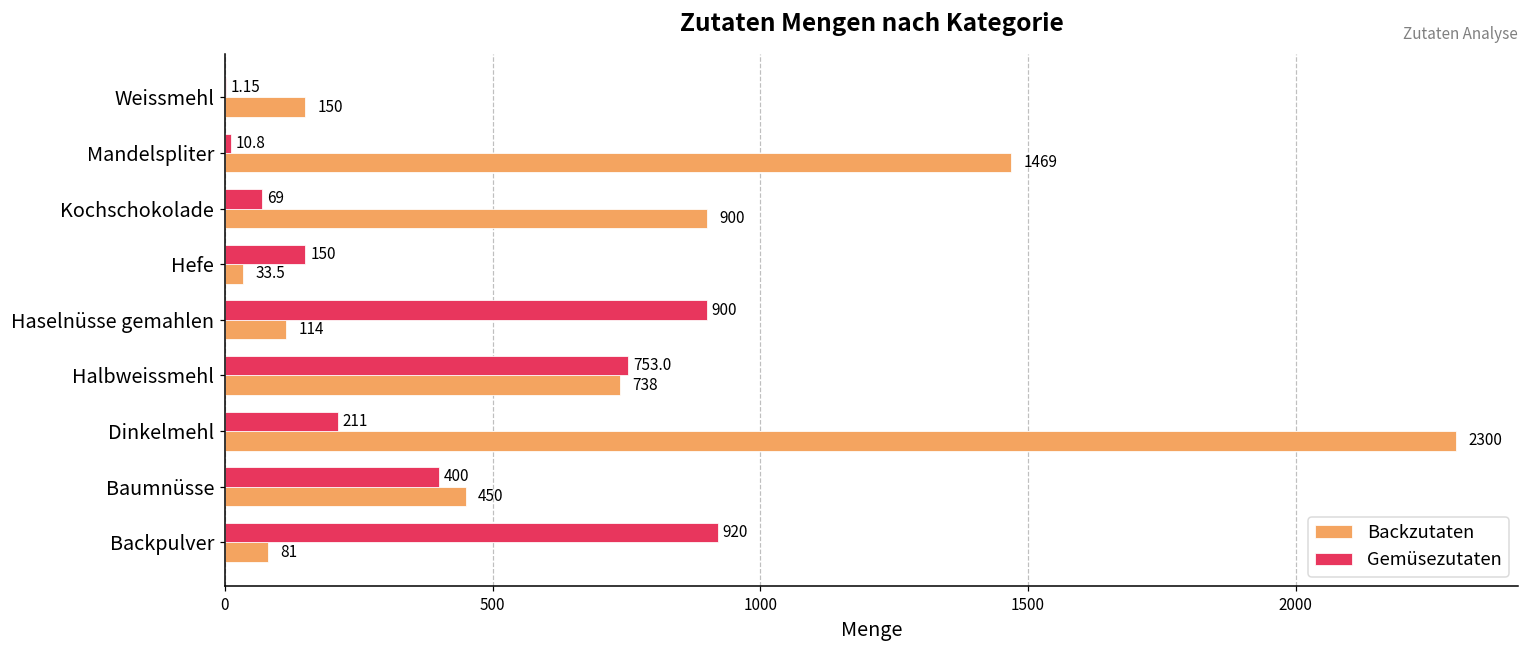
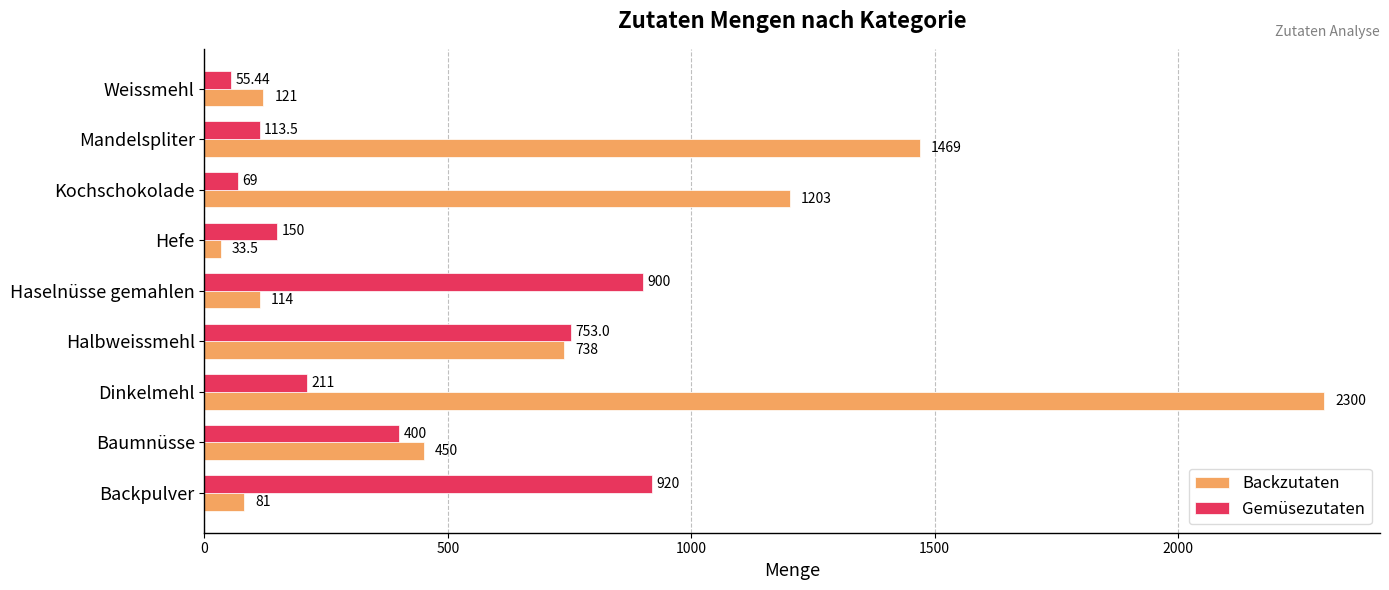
  {
    "Backzutaten": {
-     "Weissmehl": 150,
+     "Weissmehl": 121,
      "Mandelspliter": 1469,
-     "Kochschokolade": 900,
+     "Kochschokolade": 1203,
      "Hefe": 33.5,
      "Haselnüsse gemahlen": 114,
      "Halbweissmehl": 738,
      "Dinkelmehl": 2300,
      "Baumnüsse": 450,
      "Backpulver": 81
    },
    "Gemüsezutaten": {
-     "Weissmehl": 1.15,
-     "Mandelspliter": 10.8,
+     "Weissmehl": 55.44,
+     "Mandelspliter": 113.5,
      "Kochschokolade": 69,
      "Hefe": 150,
      "Haselnüsse gemahlen": 900,
      "Halbweissmehl": 753.0,
      "Dinkelmehl": 211,
      "Baumnüsse": 400,
      "Backpulver": 920
    }
  }
